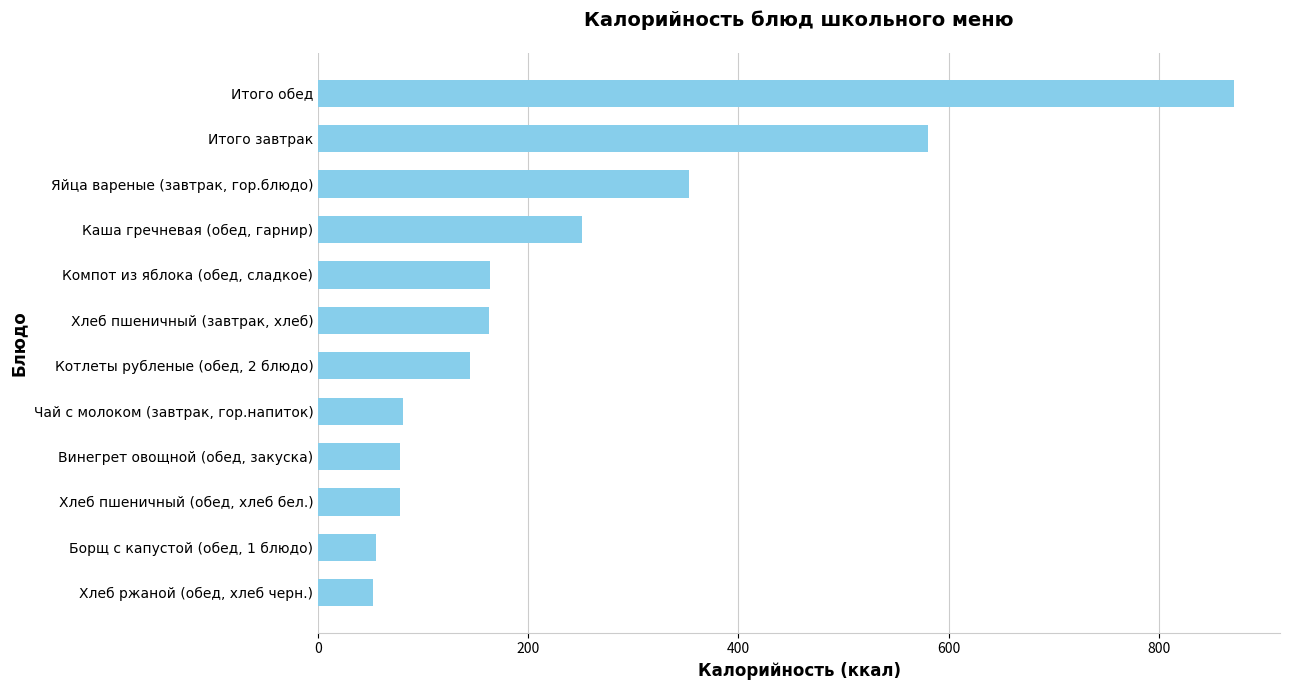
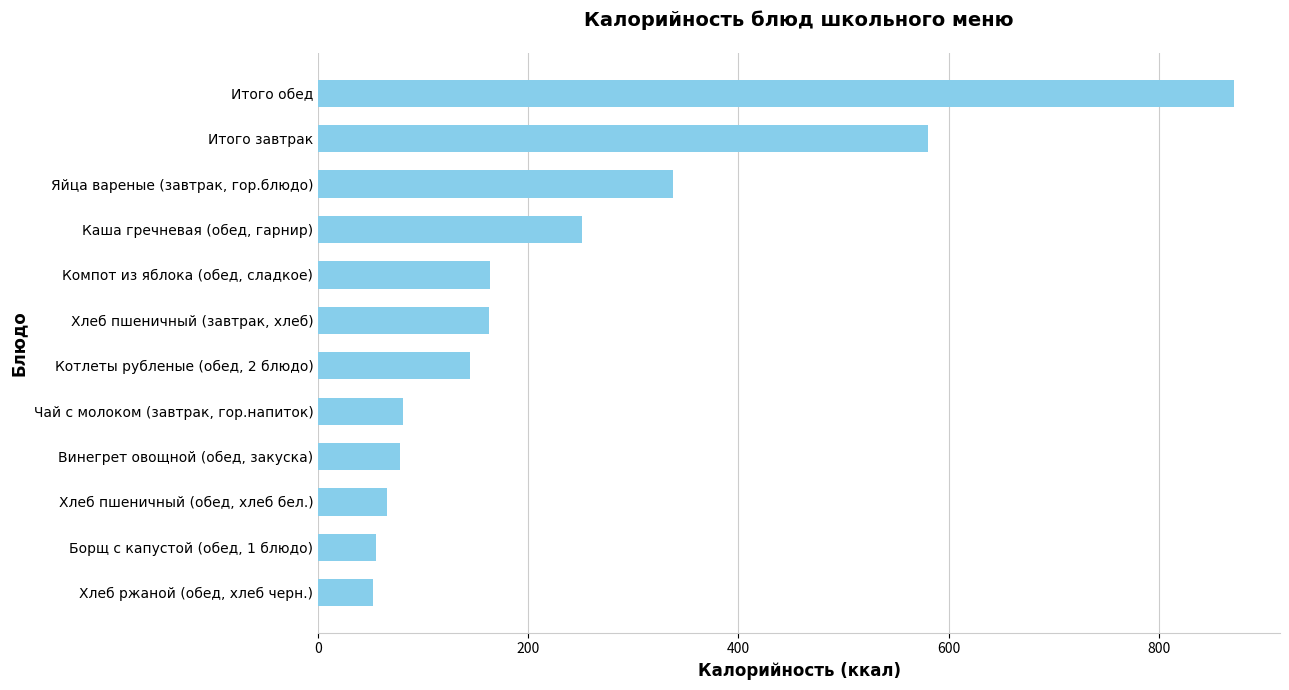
  {
    "Итого обед": 872,
    "Итого завтрак": 580,
-   "Яйца вареные (завтрак, гор.блюдо)": 353,
+   "Яйца вареные (завтрак, гор.блюдо)": 337,
    "Каша гречневая (обед, гарнир)": 251,
    "Компот из яблока (обед, сладкое)": 164,
    "Хлеб пшеничный (завтрак, хлеб)": 162,
    "Котлеты рубленые (обед, 2 блюдо)": 145,
    "Чай с молоком (завтрак, гор.напиток)": 81,
    "Винегрет овощной (обед, закуска)": 78,
-   "Хлеб пшеничный (обед, хлеб бел.)": 78,
+   "Хлеб пшеничный (обед, хлеб бел.)": 66,
    "Борщ с капустой (обед, 1 блюдо)": 55,
    "Хлеб ржаной (обед, хлеб черн.)": 52
  }
